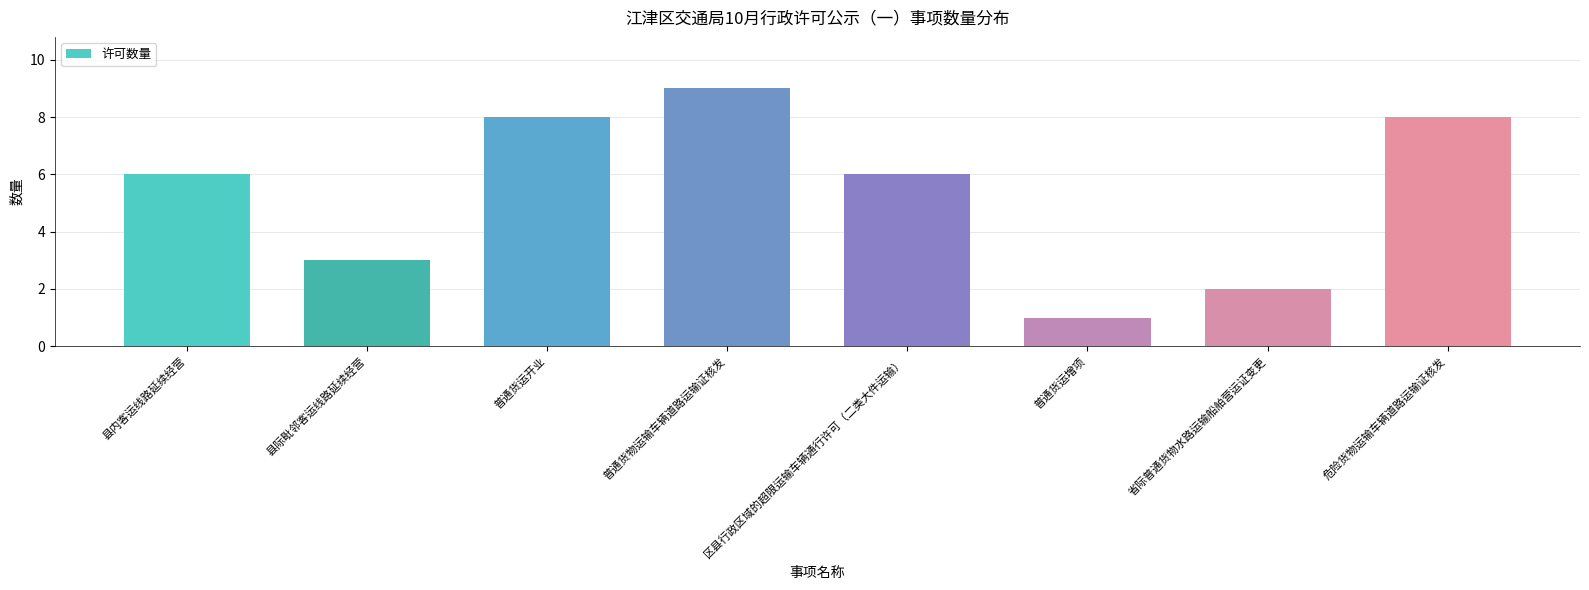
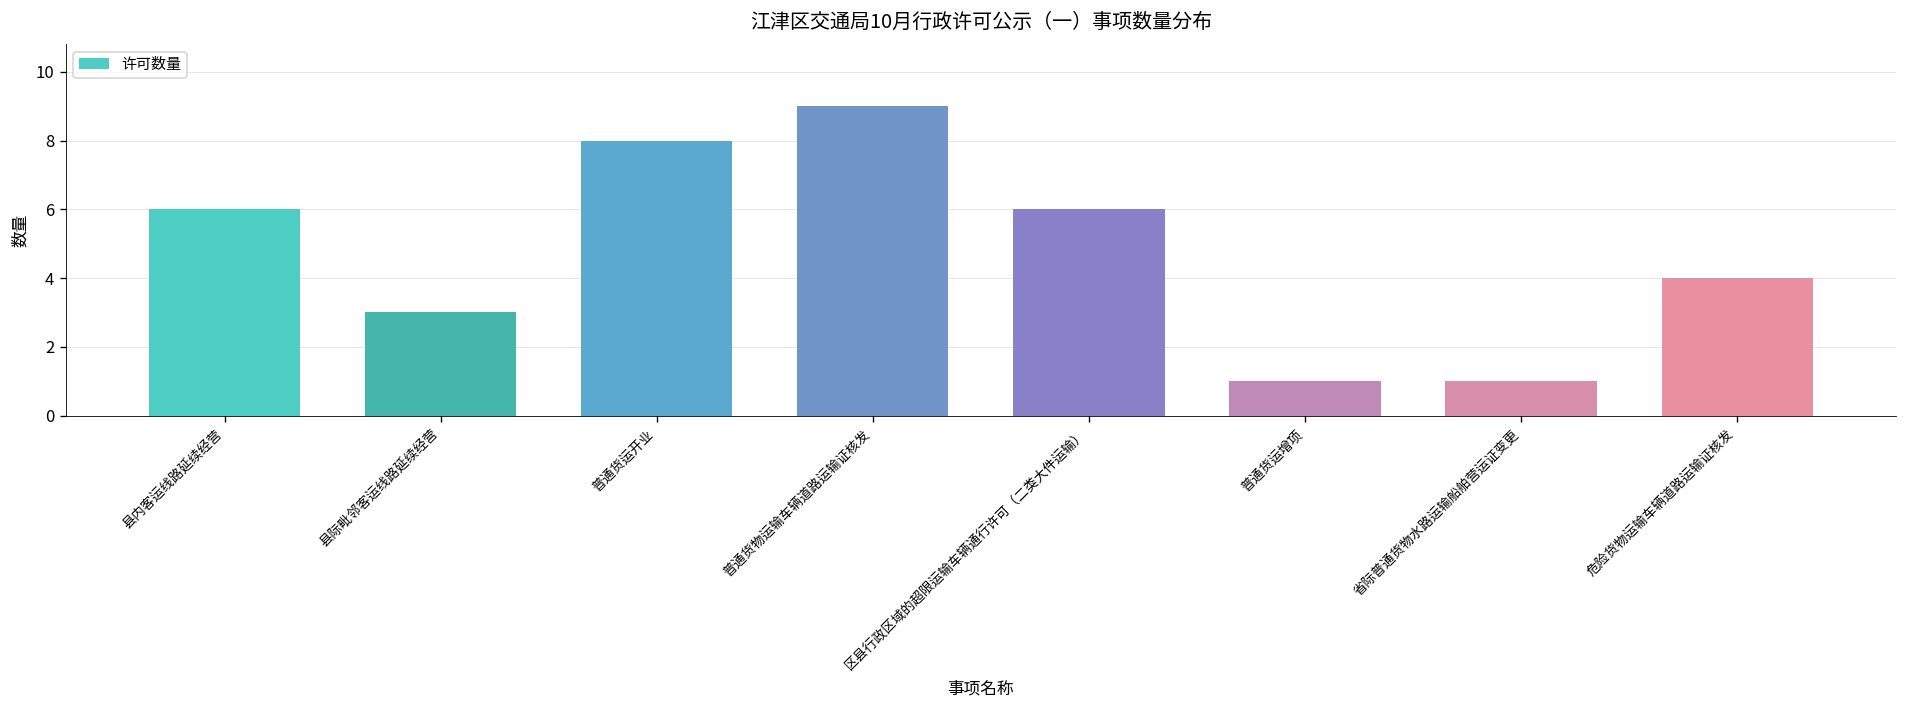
  {
    "县内客运线路延续经营": 6,
    "县际毗邻客运线路延续经营": 3,
    "普通货运开业": 8,
    "普通货物运输车辆道路运输证核发": 9,
    "区县行政区域的超限运输车辆通行许可（二类大件运输）": 6,
    "普通货运增项": 1,
-   "省际普通货物水路运输船舶营运证变更": 2,
-   "危险货物运输车辆道路运输证核发": 8
+   "省际普通货物水路运输船舶营运证变更": 1,
+   "危险货物运输车辆道路运输证核发": 4
  }
